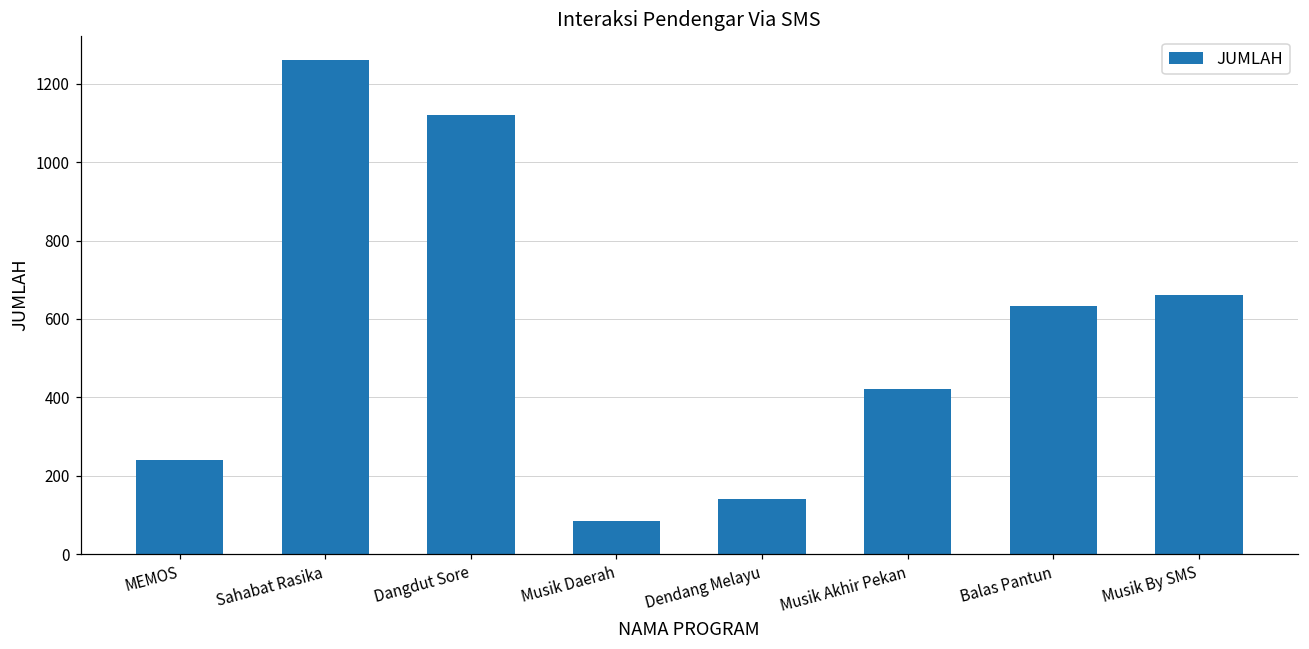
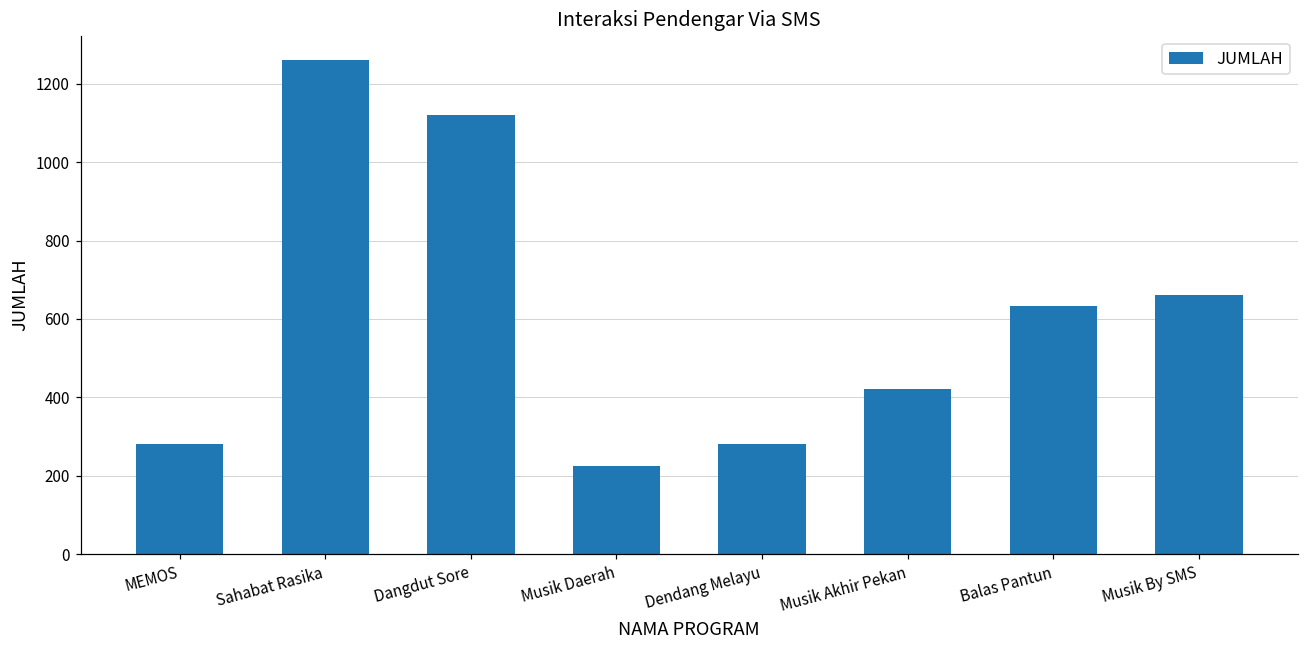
  {
-   "MEMOS": 240,
+   "MEMOS": 280,
    "Sahabat Rasika": 1260,
    "Dangdut Sore": 1120,
-   "Musik Daerah": 80,
-   "Dendang Melayu": 140,
+   "Musik Daerah": 220,
+   "Dendang Melayu": 280,
    "Musik Akhir Pekan": 420,
    "Balas Pantun": 630,
    "Musik By SMS": 660
  }
